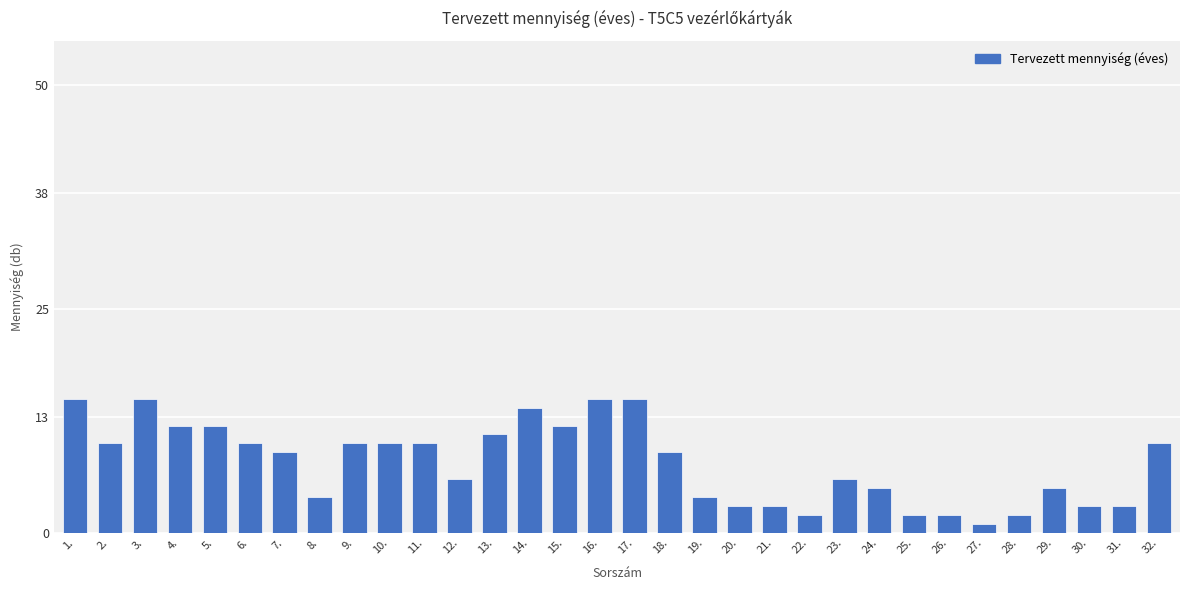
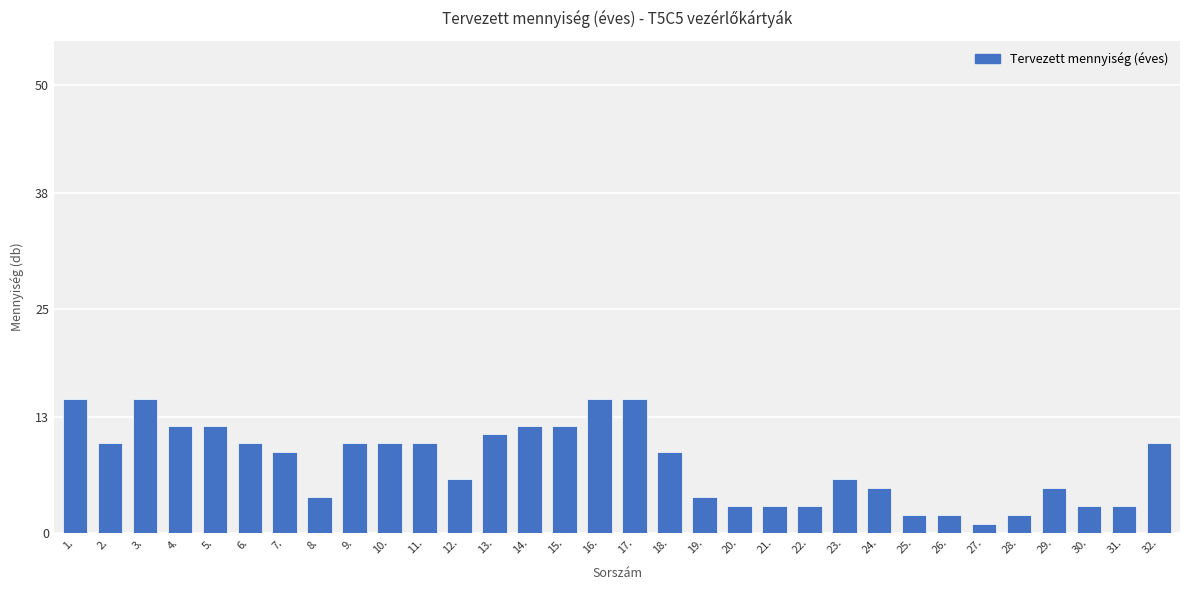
  {
    "1.": 15,
    "2.": 10,
    "3.": 15,
    "4.": 12,
    "5.": 12,
    "6.": 10,
    "7.": 9,
    "8.": 4,
    "9.": 10,
    "10.": 10,
    "11.": 10,
    "12.": 6,
    "13.": 11,
-   "14.": 14,
+   "14.": 12,
    "15.": 12,
    "16.": 15,
    "17.": 15,
    "18.": 9,
    "19.": 4,
    "20.": 3,
    "21.": 3,
-   "22.": 2,
+   "22.": 3,
    "23.": 6,
    "24.": 5,
    "25.": 2,
    "26.": 2,
    "27.": 1,
    "28.": 2,
    "29.": 5,
    "30.": 3,
    "31.": 3,
    "32.": 10
  }
